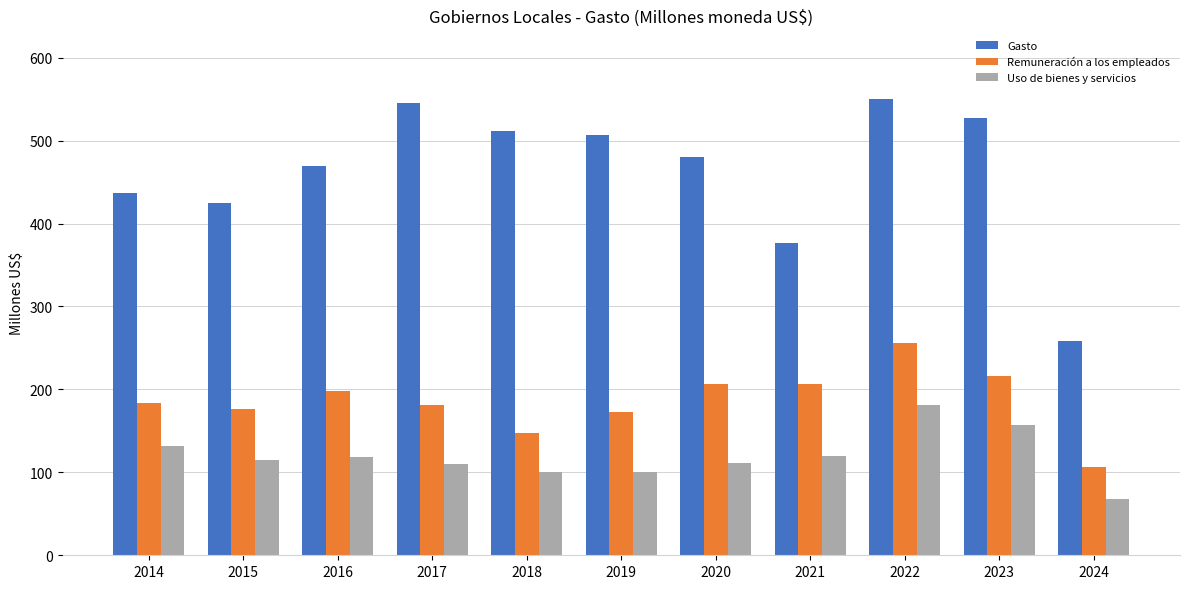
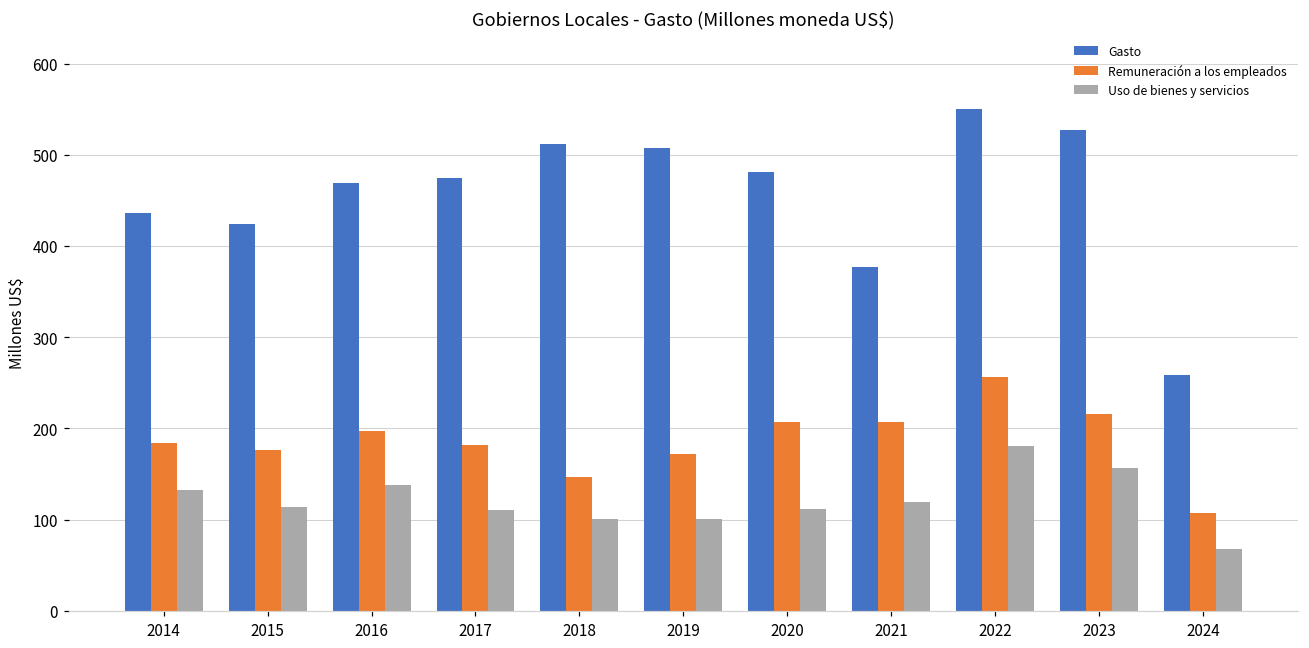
  {
    "Gasto": {
      "2014": 440,
      "2015": 420,
      "2016": 470,
-     "2017": 550,
+     "2017": 480,
      "2018": 510,
      "2019": 510,
      "2020": 480,
      "2021": 380,
      "2022": 550,
      "2023": 530,
      "2024": 260
    },
    "Remuneración a los empleados": {
      "2014": 180,
      "2015": 180,
      "2016": 200,
      "2017": 180,
      "2018": 150,
      "2019": 170,
      "2020": 210,
      "2021": 210,
      "2022": 260,
      "2023": 220,
      "2024": 110
    },
    "Uso de bienes y servicios": {
      "2014": 130,
      "2015": 110,
-     "2016": 120,
+     "2016": 140,
      "2017": 110,
      "2018": 100,
      "2019": 100,
      "2020": 110,
      "2021": 120,
      "2022": 180,
      "2023": 160,
      "2024": 70
    }
  }
